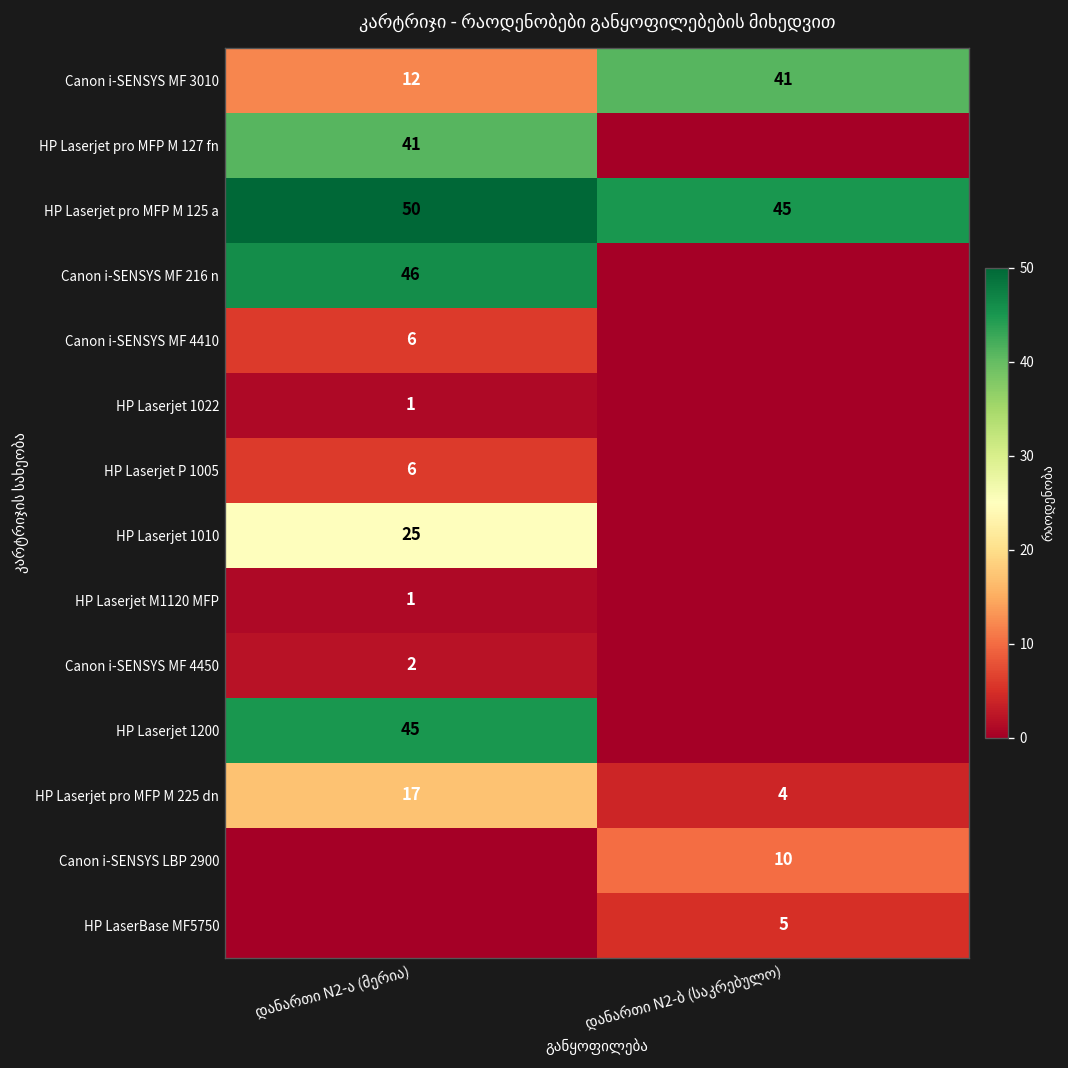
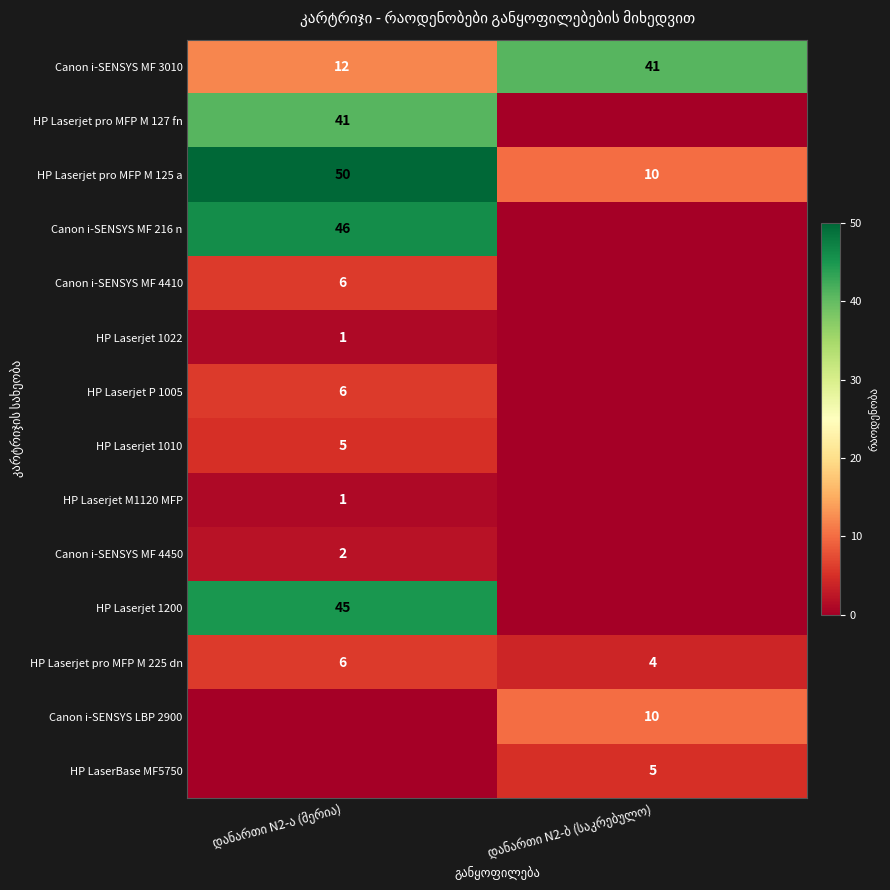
  {
    "Canon i-SENSYS MF 3010": {
      "დანართი N2-ა (მერია)": 12,
      "დანართი N2-ბ (საკრებულო)": 41
    },
    "HP Laserjet pro MFP M 127 fn": {
      "დანართი N2-ა (მერია)": 41
    },
    "HP Laserjet pro MFP M 125 a": {
      "დანართი N2-ა (მერია)": 50,
-     "დანართი N2-ბ (საკრებულო)": 45
+     "დანართი N2-ბ (საკრებულო)": 10
    },
    "Canon i-SENSYS MF 216 n": {
      "დანართი N2-ა (მერია)": 46
    },
    "Canon i-SENSYS MF 4410": {
      "დანართი N2-ა (მერია)": 6
    },
    "HP Laserjet 1022": {
      "დანართი N2-ა (მერია)": 1
    },
    "HP Laserjet P 1005": {
      "დანართი N2-ა (მერია)": 6
    },
    "HP Laserjet 1010": {
-     "დანართი N2-ა (მერია)": 25
+     "დანართი N2-ა (მერია)": 5
    },
    "HP Laserjet M1120 MFP": {
      "დანართი N2-ა (მერია)": 1
    },
    "Canon i-SENSYS MF 4450": {
      "დანართი N2-ა (მერია)": 2
    },
    "HP Laserjet 1200": {
      "დანართი N2-ა (მერია)": 45
    },
    "HP Laserjet pro MFP M 225 dn": {
-     "დანართი N2-ა (მერია)": 17,
+     "დანართი N2-ა (მერია)": 6,
      "დანართი N2-ბ (საკრებულო)": 4
    },
    "Canon i-SENSYS LBP 2900": {
      "დანართი N2-ბ (საკრებულო)": 10
    },
    "HP LaserBase MF5750": {
      "დანართი N2-ბ (საკრებულო)": 5
    }
  }
